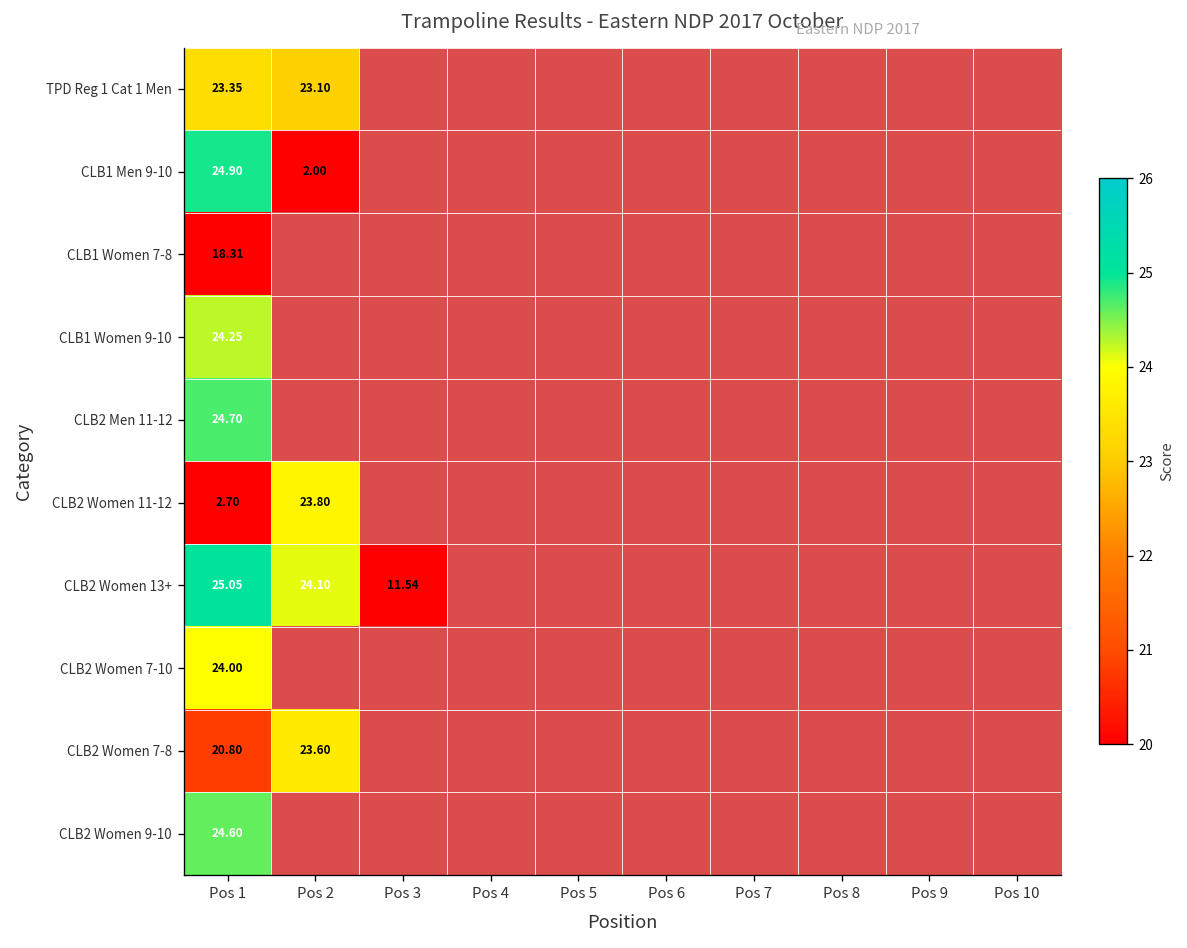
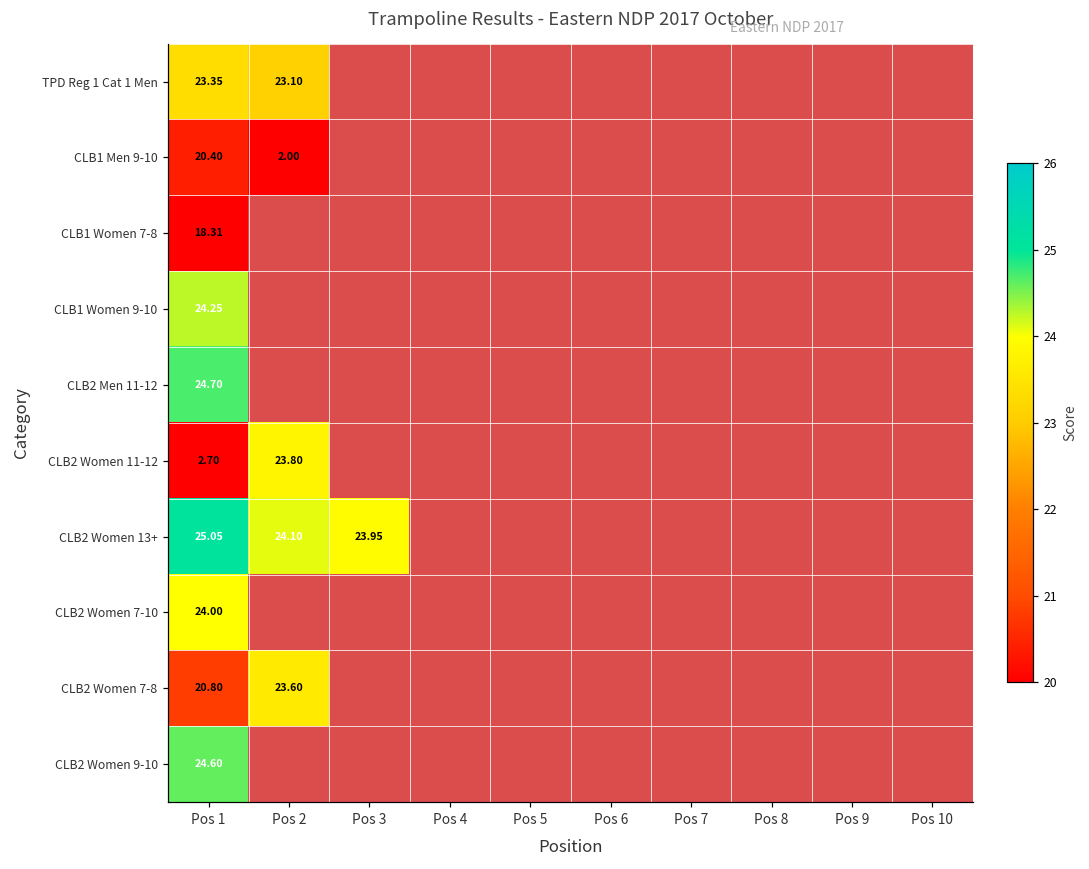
  {
    "TPD Reg 1 Cat 1 Men": {
      "Pos 1": 23.35,
      "Pos 2": 23.10
    },
    "CLB1 Men 9-10": {
-     "Pos 1": 24.90,
+     "Pos 1": 20.40,
      "Pos 2": 2.00
    },
    "CLB1 Women 7-8": {
      "Pos 1": 18.31
    },
    "CLB1 Women 9-10": {
      "Pos 1": 24.25
    },
    "CLB2 Men 11-12": {
      "Pos 1": 24.70
    },
    "CLB2 Women 11-12": {
      "Pos 1": 2.70,
      "Pos 2": 23.80
    },
    "CLB2 Women 13+": {
      "Pos 1": 25.05,
      "Pos 2": 24.10,
-     "Pos 3": 11.54
+     "Pos 3": 23.95
    },
    "CLB2 Women 7-10": {
      "Pos 1": 24.00
    },
    "CLB2 Women 7-8": {
      "Pos 1": 20.80,
      "Pos 2": 23.60
    },
    "CLB2 Women 9-10": {
      "Pos 1": 24.60
    }
  }
